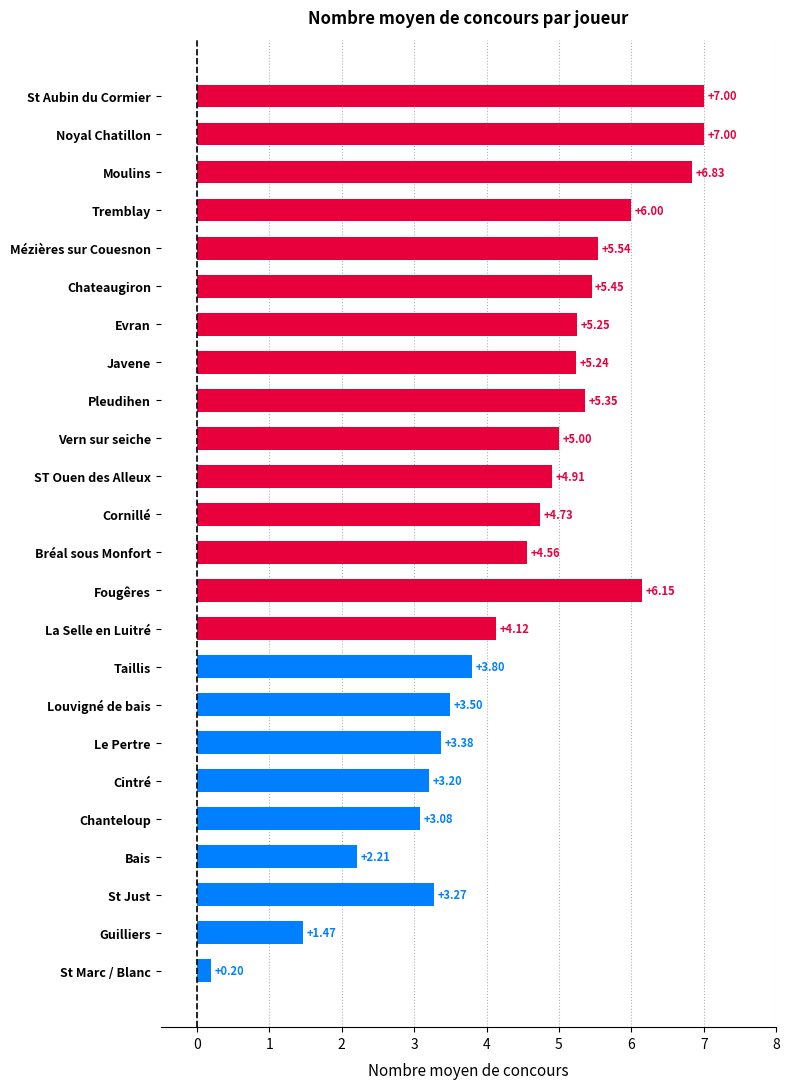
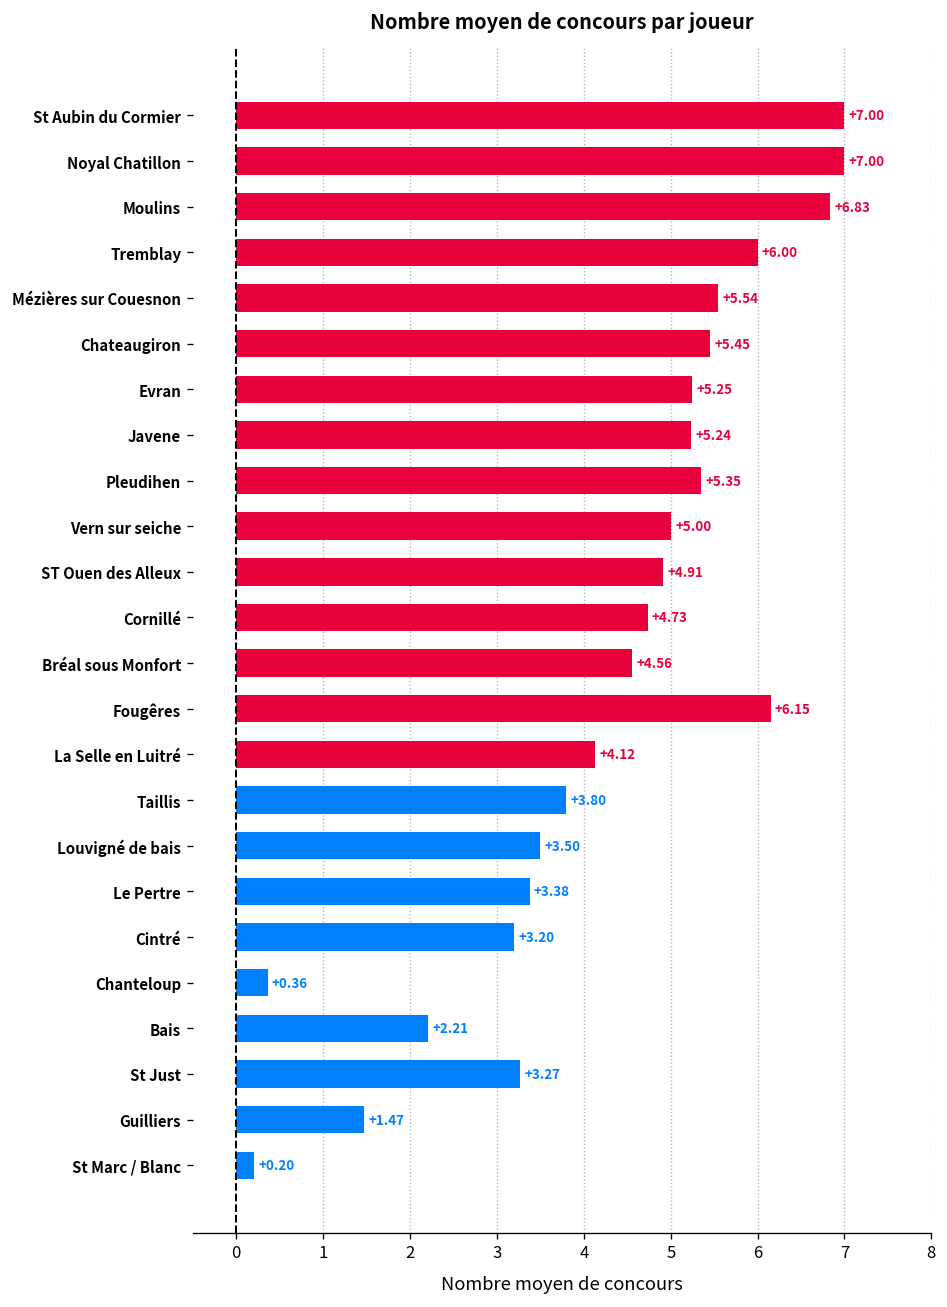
  {
    "St Aubin du Cormier": "+7.00",
    "Noyal Chatillon": "+7.00",
    "Moulins": "+6.83",
    "Tremblay": "+6.00",
    "Mézières sur Couesnon": "+5.54",
    "Chateaugiron": "+5.45",
    "Evran": "+5.25",
    "Javene": "+5.24",
    "Pleudihen": "+5.35",
    "Vern sur seiche": "+5.00",
    "ST Ouen des Alleux": "+4.91",
    "Cornillé": "+4.73",
    "Bréal sous Monfort": "+4.56",
    "Fougêres": "+6.15",
    "La Selle en Luitré": "+4.12",
    "Taillis": "+3.80",
    "Louvigné de bais": "+3.50",
    "Le Pertre": "+3.38",
    "Cintré": "+3.20",
-   "Chanteloup": "+3.08",
+   "Chanteloup": "+0.36",
    "Bais": "+2.21",
    "St Just": "+3.27",
    "Guilliers": "+1.47",
    "St Marc / Blanc": "+0.20"
  }
